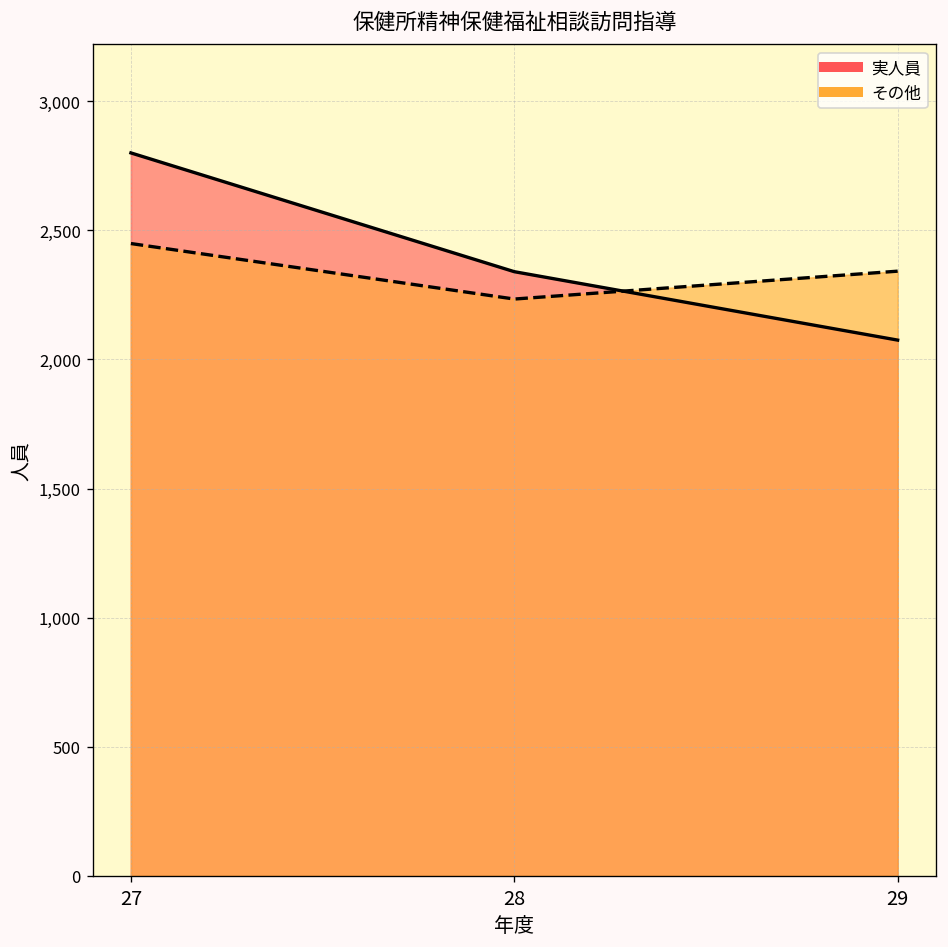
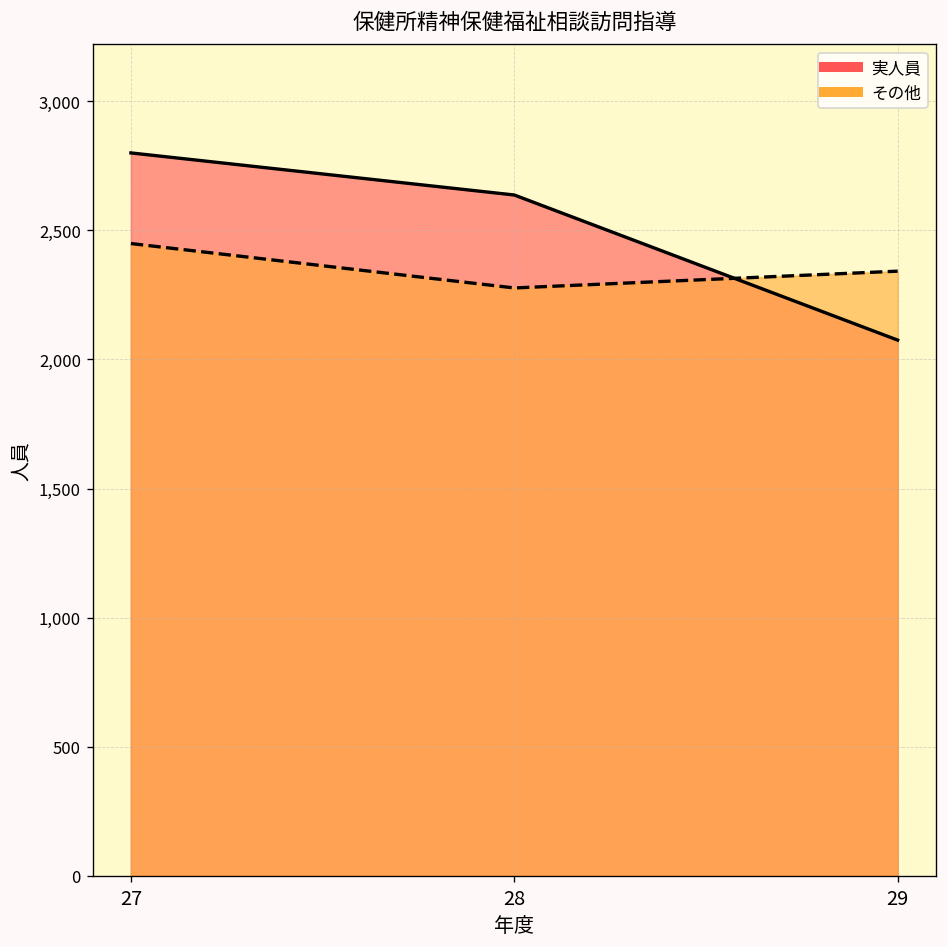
  {
    "実人員": {
      "27": "2,800",
-     "28": "2,340",
+     "28": "2,640",
      "29": "2,080"
    },
    "その他": {
      "27": "2,450",
-     "28": "2,230",
+     "28": "2,280",
      "29": "2,340"
    }
  }
